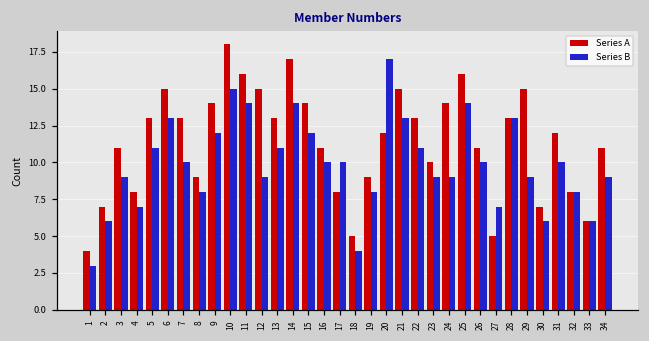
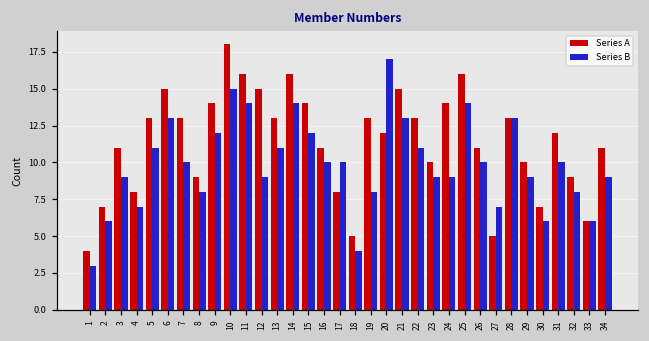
  {
    "Series A": {
      "1": 4,
      "2": 7,
      "3": 11,
      "4": 8,
      "5": 13,
      "6": 15,
      "7": 13,
      "8": 9,
      "9": 14,
      "10": 18,
      "11": 16,
      "12": 15,
      "13": 13,
-     "14": 17,
+     "14": 16,
      "15": 14,
      "16": 11,
      "17": 8,
      "18": 5,
-     "19": 9,
+     "19": 13,
      "20": 12,
      "21": 15,
      "22": 13,
      "23": 10,
      "24": 14,
      "25": 16,
      "26": 11,
      "27": 5,
      "28": 13,
-     "29": 15,
+     "29": 10,
      "30": 7,
      "31": 12,
-     "32": 8,
+     "32": 9,
      "33": 6,
      "34": 11
    },
    "Series B": {
      "1": 3,
      "2": 6,
      "3": 9,
      "4": 7,
      "5": 11,
      "6": 13,
      "7": 10,
      "8": 8,
      "9": 12,
      "10": 15,
      "11": 14,
      "12": 9,
      "13": 11,
      "14": 14,
      "15": 12,
      "16": 10,
      "17": 10,
      "18": 4,
      "19": 8,
      "20": 17,
      "21": 13,
      "22": 11,
      "23": 9,
      "24": 9,
      "25": 14,
      "26": 10,
      "27": 7,
      "28": 13,
      "29": 9,
      "30": 6,
      "31": 10,
      "32": 8,
      "33": 6,
      "34": 9
    }
  }
